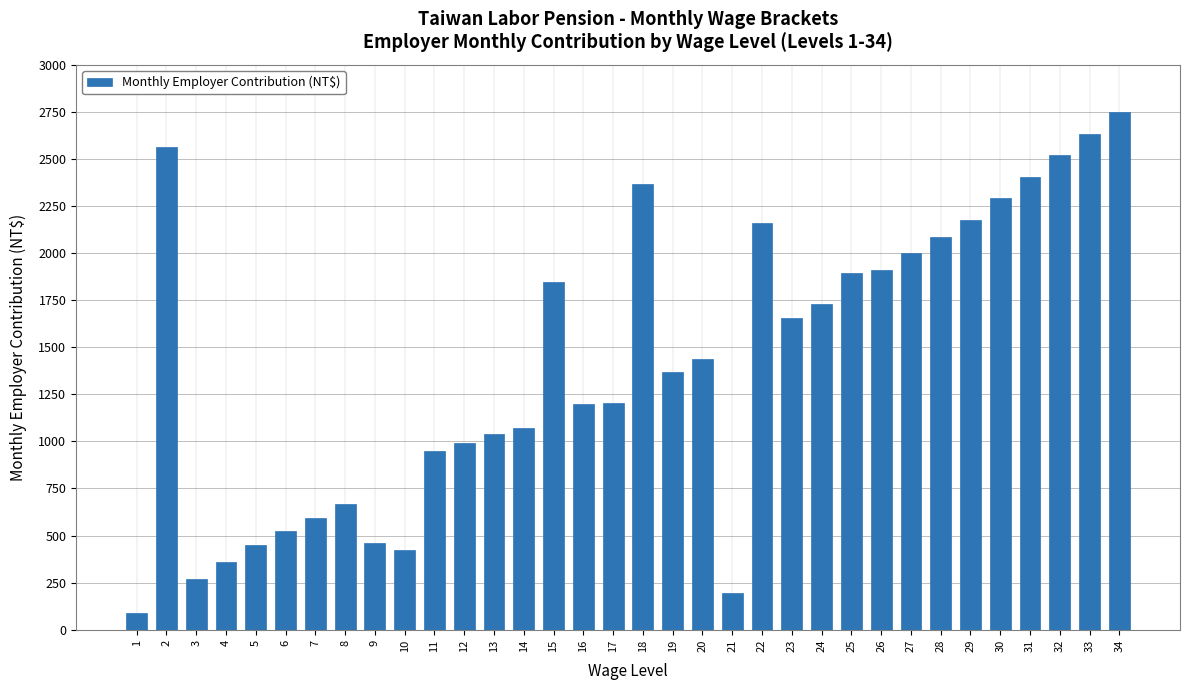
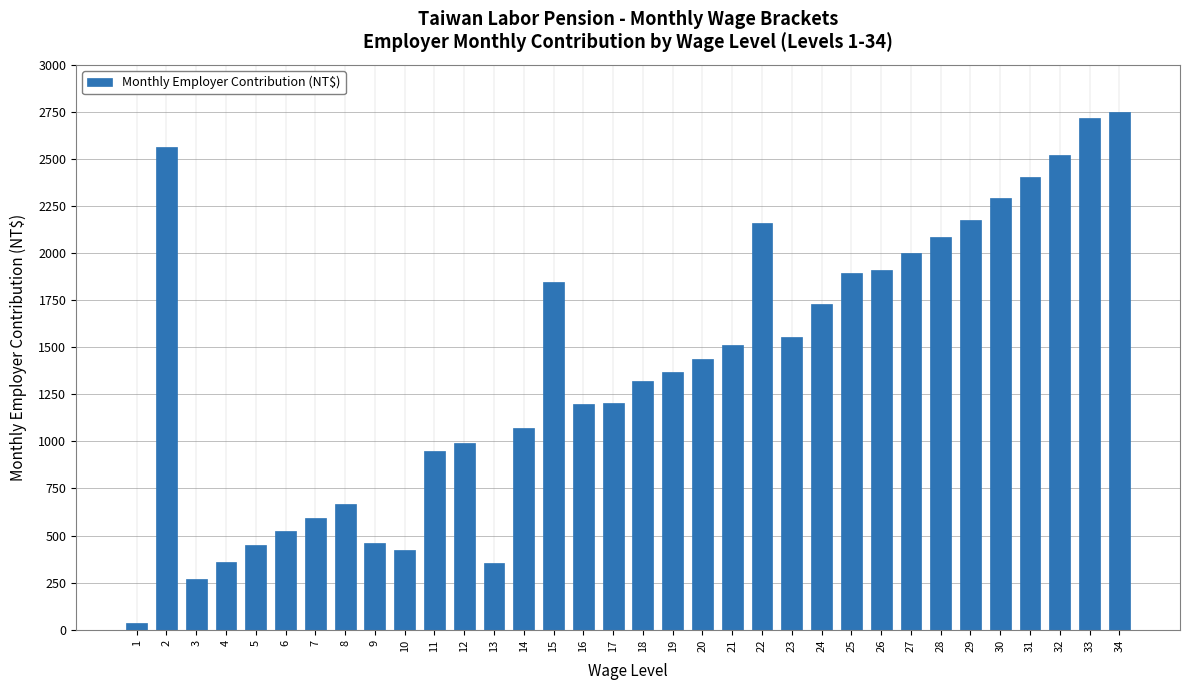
  {
-   "1": 90,
+   "1": 30,
    "2": 2560,
    "3": 270,
    "4": 360,
    "5": 450,
    "6": 520,
    "7": 590,
    "8": 670,
    "9": 460,
    "10": 420,
    "11": 950,
    "12": 990,
-   "13": 1040,
+   "13": 360,
    "14": 1070,
    "15": 1850,
    "16": 1200,
    "17": 1210,
-   "18": 2370,
+   "18": 1320,
    "19": 1370,
    "20": 1440,
-   "21": 190,
+   "21": 1510,
    "22": 2160,
-   "23": 1660,
+   "23": 1560,
    "24": 1730,
    "25": 1890,
    "26": 1910,
    "27": 2000,
    "28": 2090,
    "29": 2180,
    "30": 2290,
    "31": 2410,
    "32": 2520,
-   "33": 2630,
+   "33": 2720,
    "34": 2750
  }
